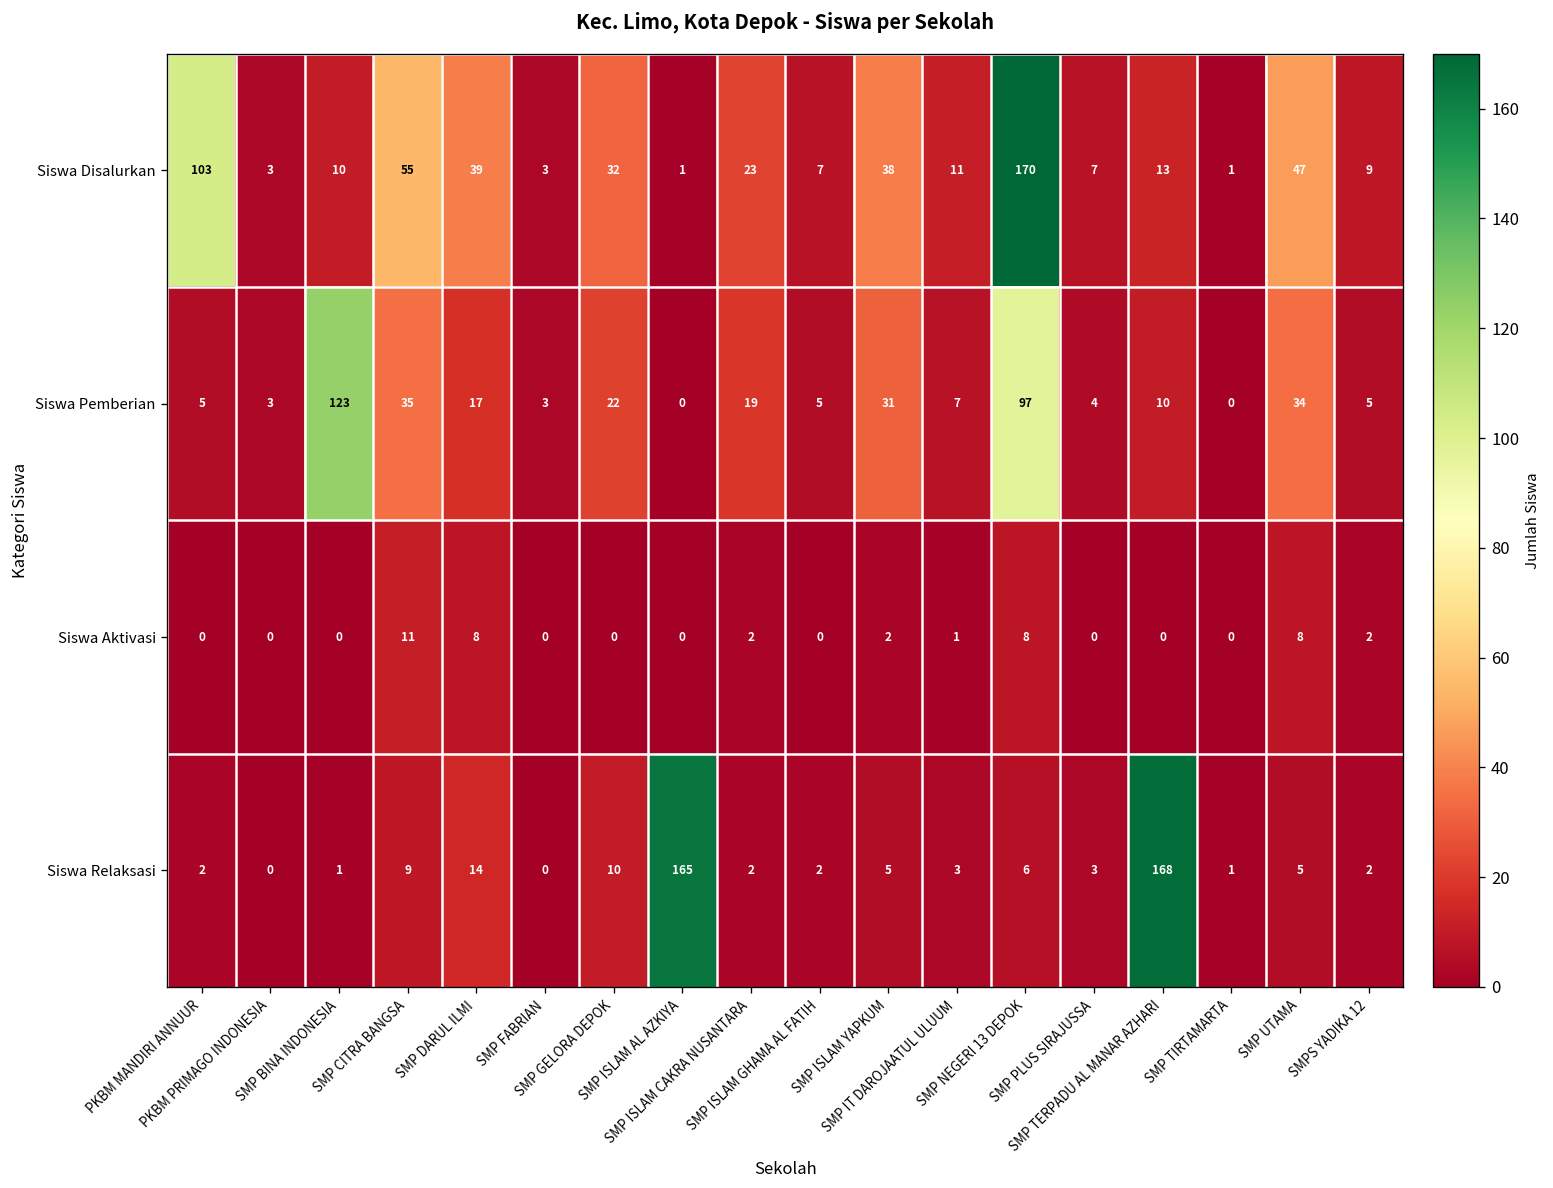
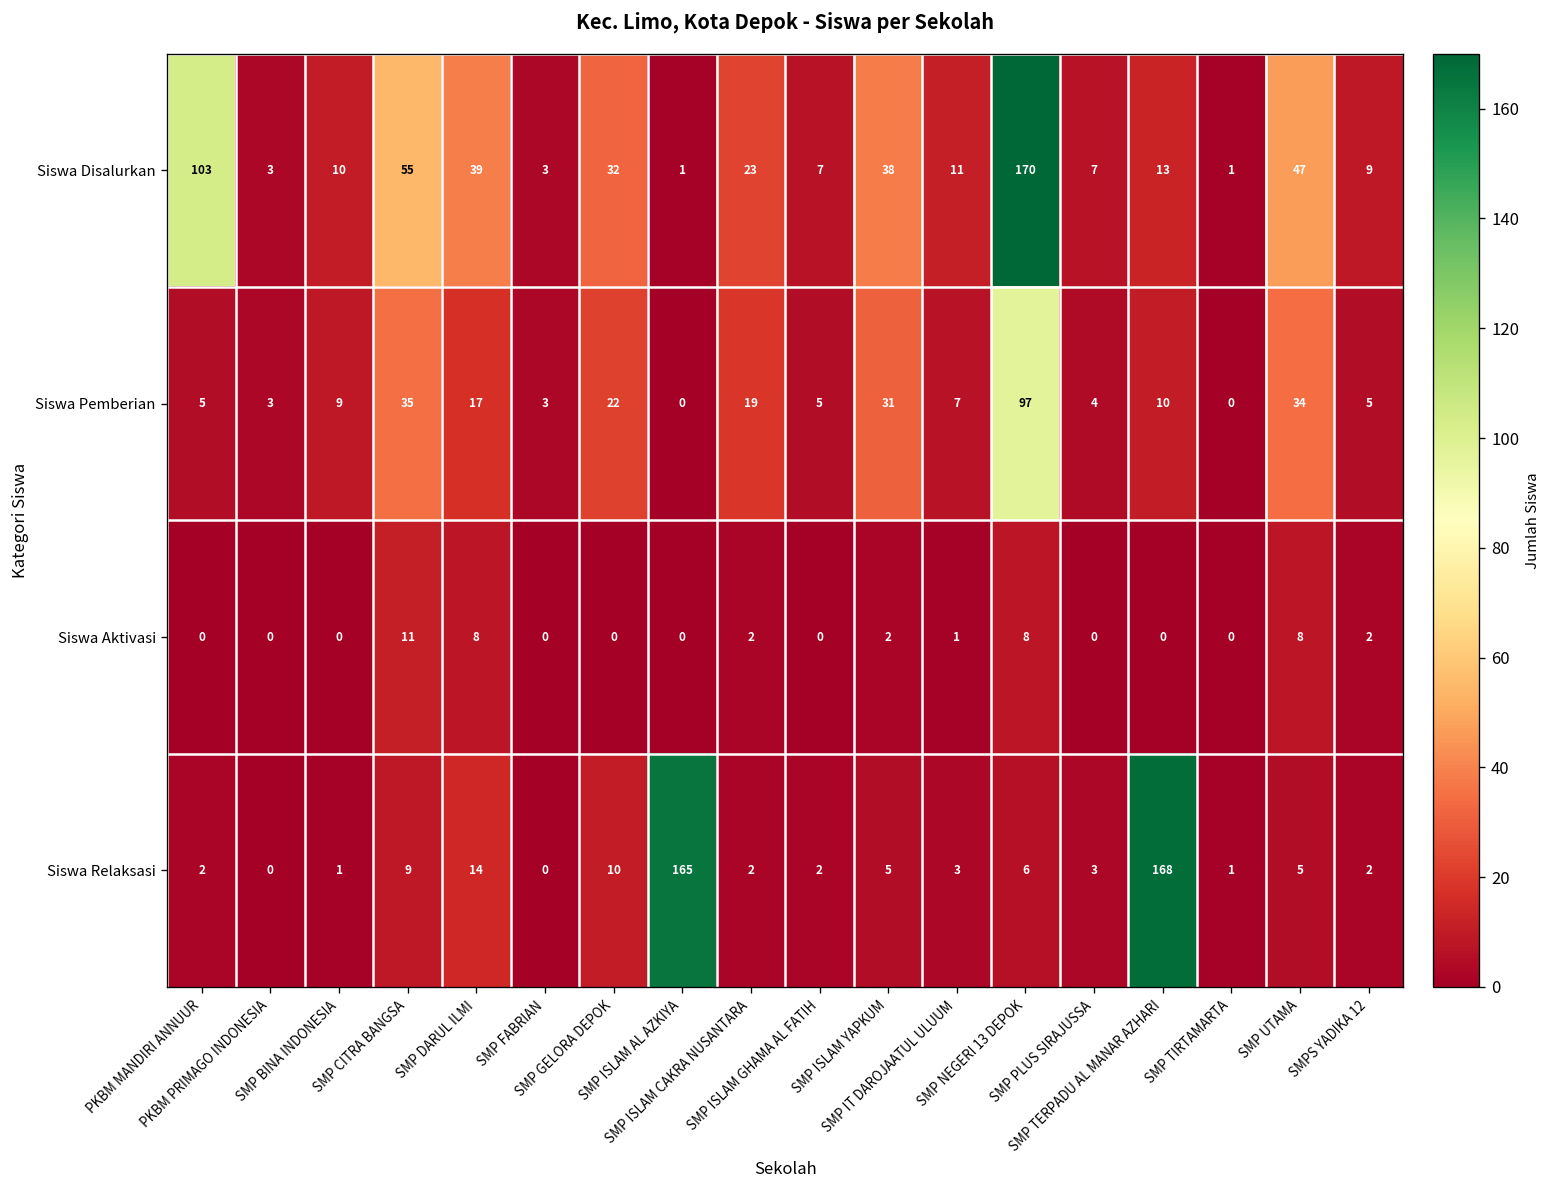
  {
    "Siswa Disalurkan": {
      "PKBM MANDIRI ANNUUR": 103,
      "PKBM PRIMAGO INDONESIA": 3,
      "SMP BINA INDONESIA": 10,
      "SMP CITRA BANGSA": 55,
      "SMP DARUL ILMI": 39,
      "SMP FABRIAN": 3,
      "SMP GELORA DEPOK": 32,
      "SMP ISLAM AL AZKIYA": 1,
      "SMP ISLAM CAKRA NUSANTARA": 23,
      "SMP ISLAM GHAMA AL FATIH": 7,
      "SMP ISLAM YAPKUM": 38,
      "SMP IT DAROJAATUL ULUUM": 11,
      "SMP NEGERI 13 DEPOK": 170,
      "SMP PLUS SIRAJUSSA": 7,
      "SMP TERPADU AL MANAR AZHARI": 13,
      "SMP TIRTAMARTA": 1,
      "SMP UTAMA": 47,
      "SMPS YADIKA 12": 9
    },
    "Siswa Pemberian": {
      "PKBM MANDIRI ANNUUR": 5,
      "PKBM PRIMAGO INDONESIA": 3,
-     "SMP BINA INDONESIA": 123,
+     "SMP BINA INDONESIA": 9,
      "SMP CITRA BANGSA": 35,
      "SMP DARUL ILMI": 17,
      "SMP FABRIAN": 3,
      "SMP GELORA DEPOK": 22,
      "SMP ISLAM AL AZKIYA": 0,
      "SMP ISLAM CAKRA NUSANTARA": 19,
      "SMP ISLAM GHAMA AL FATIH": 5,
      "SMP ISLAM YAPKUM": 31,
      "SMP IT DAROJAATUL ULUUM": 7,
      "SMP NEGERI 13 DEPOK": 97,
      "SMP PLUS SIRAJUSSA": 4,
      "SMP TERPADU AL MANAR AZHARI": 10,
      "SMP TIRTAMARTA": 0,
      "SMP UTAMA": 34,
      "SMPS YADIKA 12": 5
    },
    "Siswa Aktivasi": {
      "PKBM MANDIRI ANNUUR": 0,
      "PKBM PRIMAGO INDONESIA": 0,
      "SMP BINA INDONESIA": 0,
      "SMP CITRA BANGSA": 11,
      "SMP DARUL ILMI": 8,
      "SMP FABRIAN": 0,
      "SMP GELORA DEPOK": 0,
      "SMP ISLAM AL AZKIYA": 0,
      "SMP ISLAM CAKRA NUSANTARA": 2,
      "SMP ISLAM GHAMA AL FATIH": 0,
      "SMP ISLAM YAPKUM": 2,
      "SMP IT DAROJAATUL ULUUM": 1,
      "SMP NEGERI 13 DEPOK": 8,
      "SMP PLUS SIRAJUSSA": 0,
      "SMP TERPADU AL MANAR AZHARI": 0,
      "SMP TIRTAMARTA": 0,
      "SMP UTAMA": 8,
      "SMPS YADIKA 12": 2
    },
    "Siswa Relaksasi": {
      "PKBM MANDIRI ANNUUR": 2,
      "PKBM PRIMAGO INDONESIA": 0,
      "SMP BINA INDONESIA": 1,
      "SMP CITRA BANGSA": 9,
      "SMP DARUL ILMI": 14,
      "SMP FABRIAN": 0,
      "SMP GELORA DEPOK": 10,
      "SMP ISLAM AL AZKIYA": 165,
      "SMP ISLAM CAKRA NUSANTARA": 2,
      "SMP ISLAM GHAMA AL FATIH": 2,
      "SMP ISLAM YAPKUM": 5,
      "SMP IT DAROJAATUL ULUUM": 3,
      "SMP NEGERI 13 DEPOK": 6,
      "SMP PLUS SIRAJUSSA": 3,
      "SMP TERPADU AL MANAR AZHARI": 168,
      "SMP TIRTAMARTA": 1,
      "SMP UTAMA": 5,
      "SMPS YADIKA 12": 2
    }
  }
